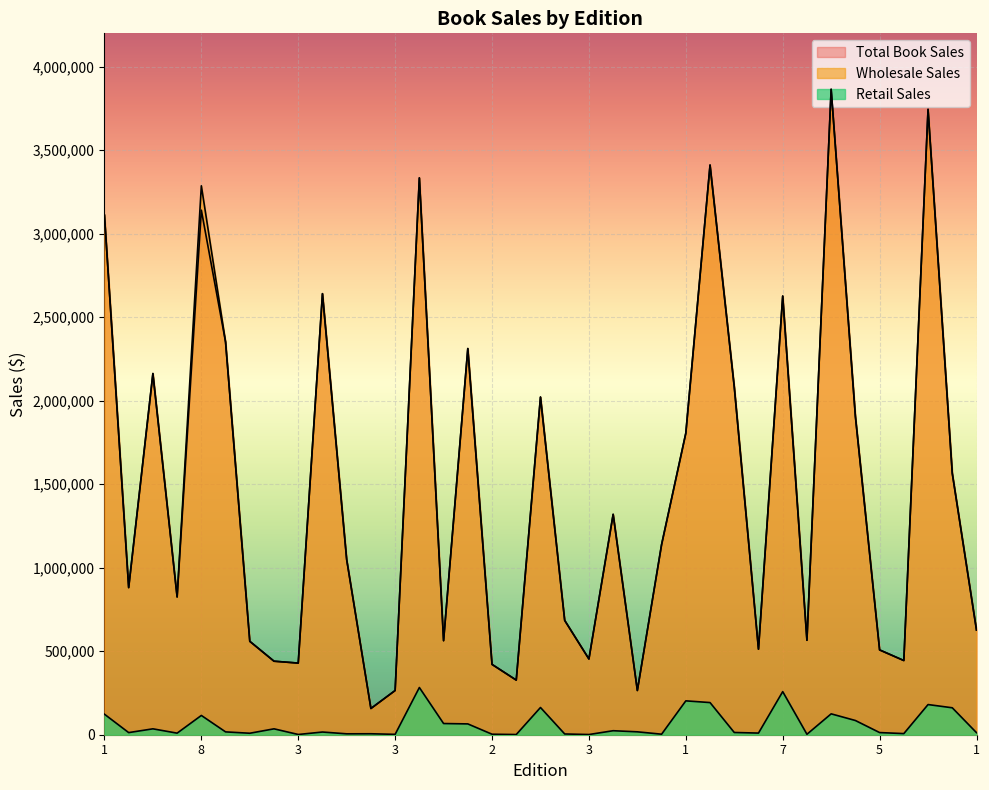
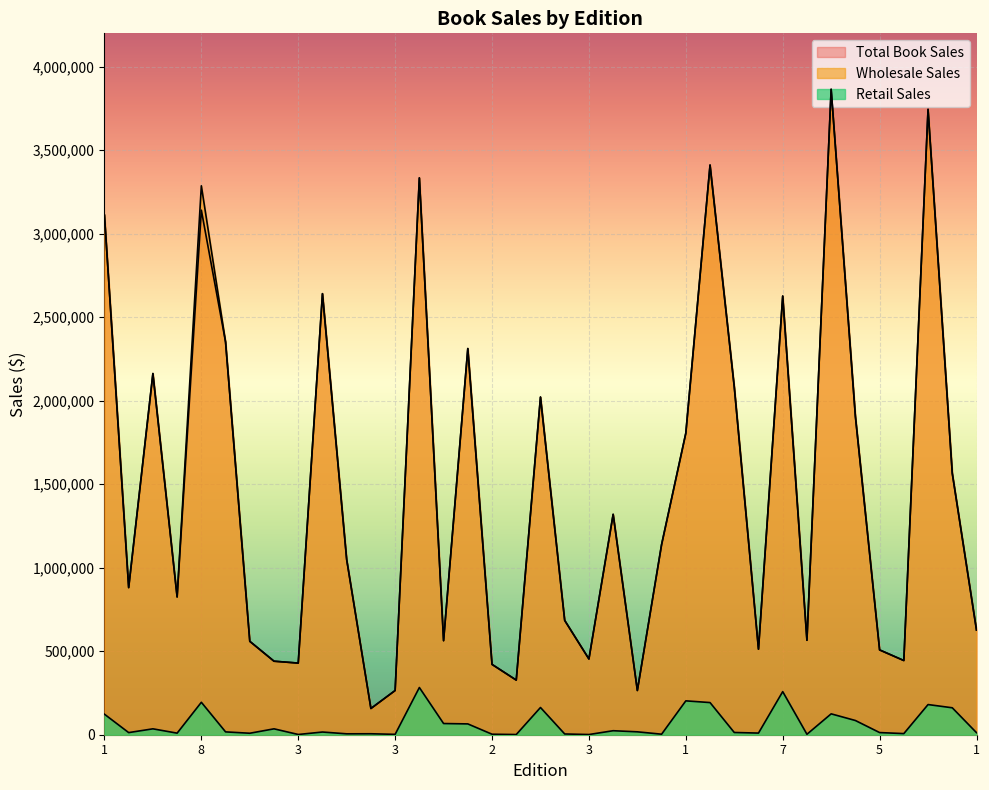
  {
    "Total Book Sales": {
      "8": "3,140,000"
    },
    "Wholesale Sales": {
      "8": "3,290,000"
    },
    "Retail Sales": {
-     "8": "120,000"
+     "8": "190,000"
    }
  }
